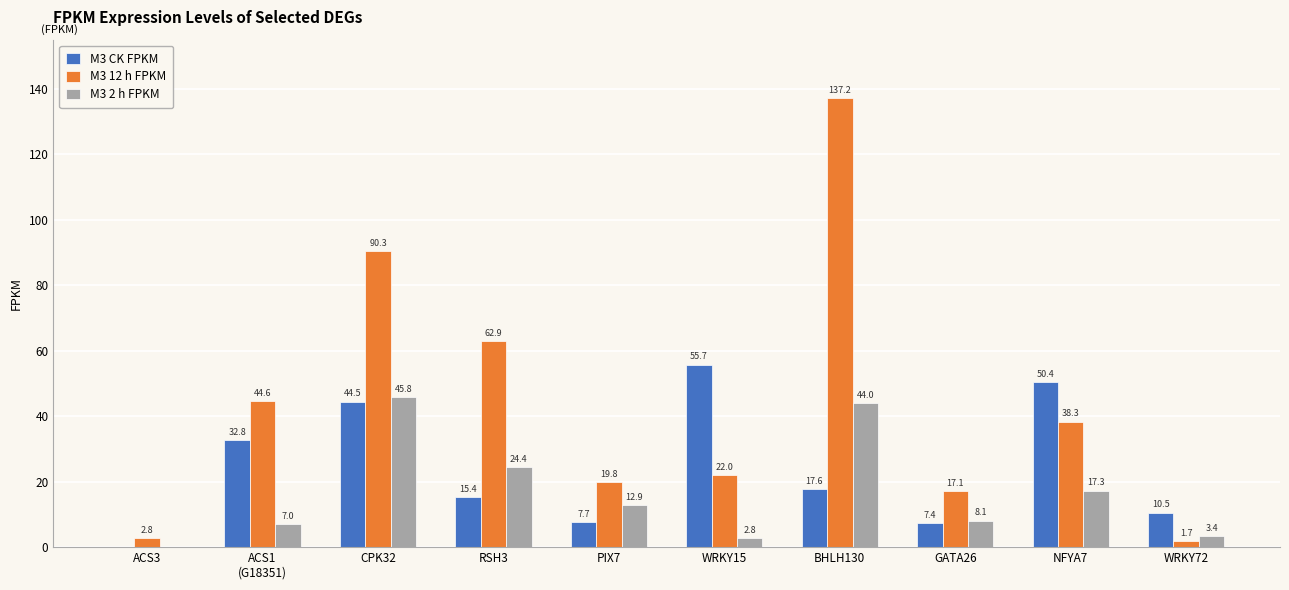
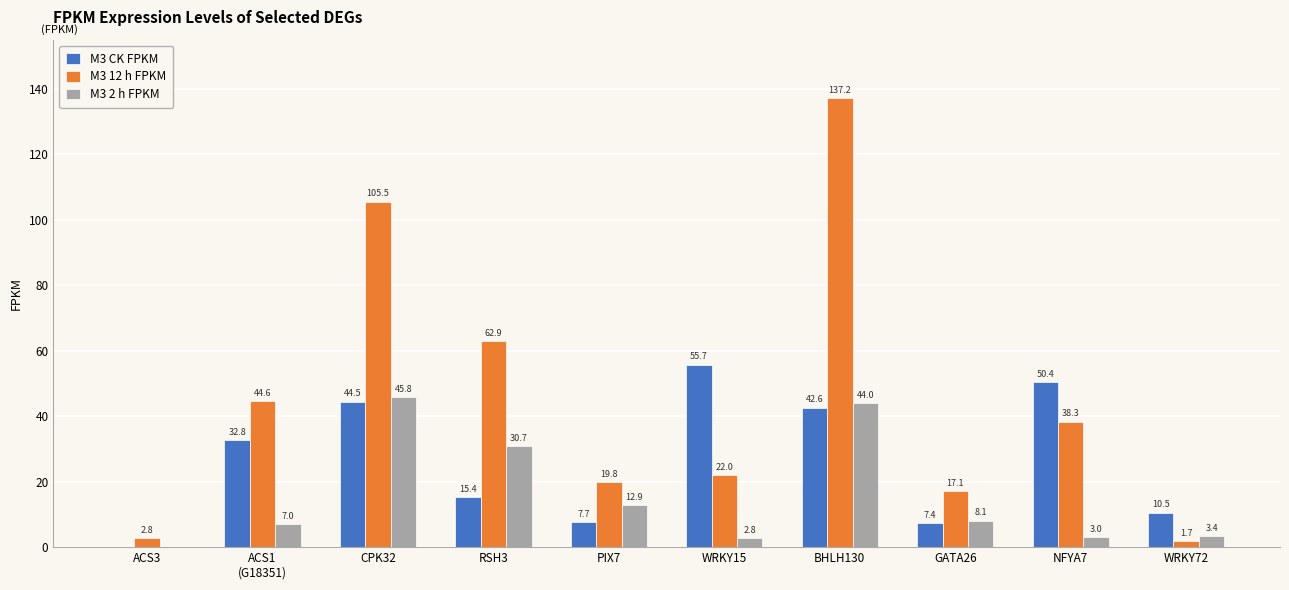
  {
    "M3 CK FPKM": {
      "ACS1 (G18351)": 32.8,
      "CPK32": 44.5,
      "RSH3": 15.4,
      "PIX7": 7.7,
      "WRKY15": 55.7,
-     "BHLH130": 17.6,
+     "BHLH130": 42.6,
      "GATA26": 7.4,
      "NFYA7": 50.4,
      "WRKY72": 10.5
    },
    "M3 12 h FPKM": {
      "ACS3": 2.8,
      "ACS1 (G18351)": 44.6,
-     "CPK32": 90.3,
+     "CPK32": 105.5,
      "RSH3": 62.9,
      "PIX7": 19.8,
      "WRKY15": 22.0,
      "BHLH130": 137.2,
      "GATA26": 17.1,
      "NFYA7": 38.3,
      "WRKY72": 1.7
    },
    "M3 2 h FPKM": {
      "ACS1 (G18351)": 7.0,
      "CPK32": 45.8,
-     "RSH3": 24.4,
+     "RSH3": 30.7,
      "PIX7": 12.9,
      "WRKY15": 2.8,
      "BHLH130": 44.0,
      "GATA26": 8.1,
-     "NFYA7": 17.3,
+     "NFYA7": 3.0,
      "WRKY72": 3.4
    }
  }
